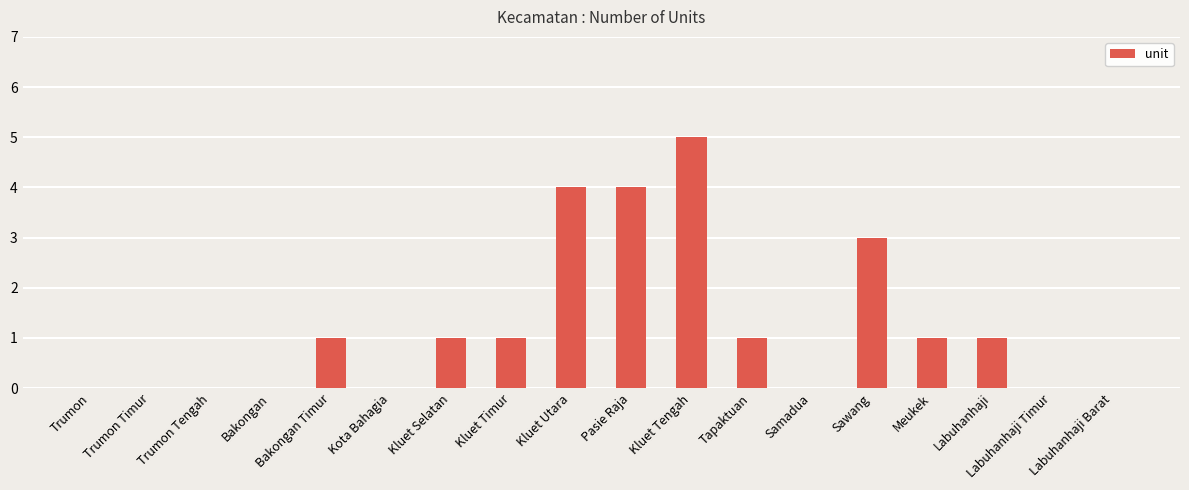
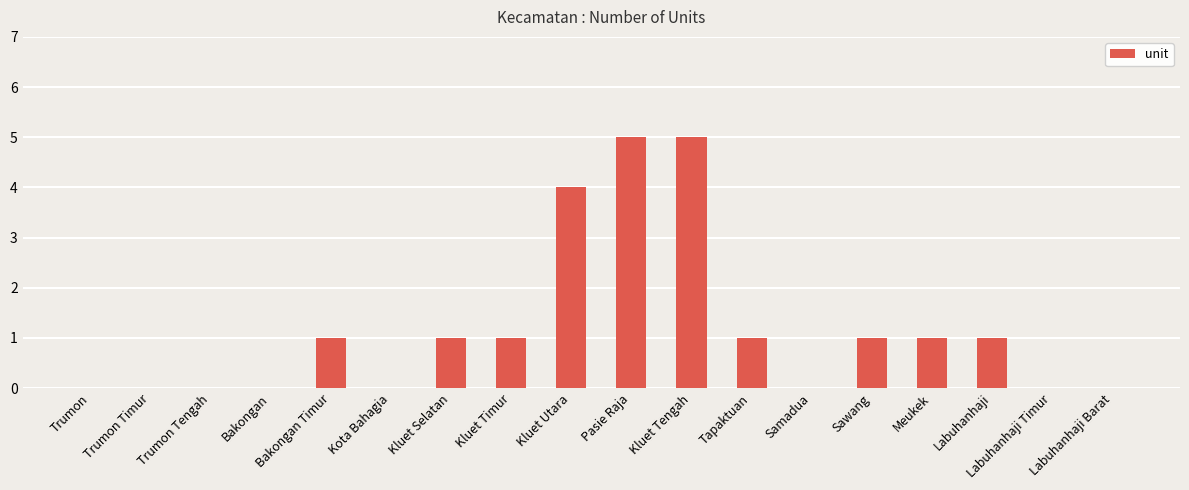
  {
    "Trumon": 0,
    "Trumon Timur": 0,
    "Trumon Tengah": 0,
    "Bakongan": 0,
    "Bakongan Timur": 1,
    "Kota Bahagia": 0,
    "Kluet Selatan": 1,
    "Kluet Timur": 1,
    "Kluet Utara": 4,
-   "Pasie Raja": 4,
+   "Pasie Raja": 5,
    "Kluet Tengah": 5,
    "Tapaktuan": 1,
    "Samadua": 0,
-   "Sawang": 3,
+   "Sawang": 1,
    "Meukek": 1,
    "Labuhanhaji": 1,
    "Labuhanhaji Timur": 0,
    "Labuhanhaji Barat": 0
  }
